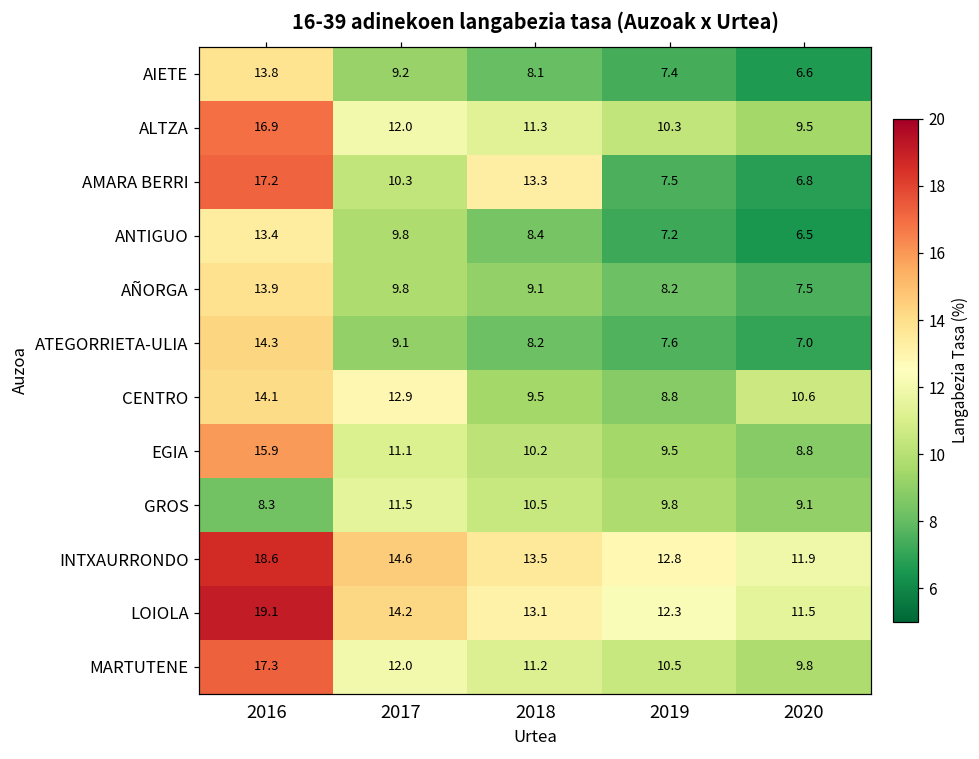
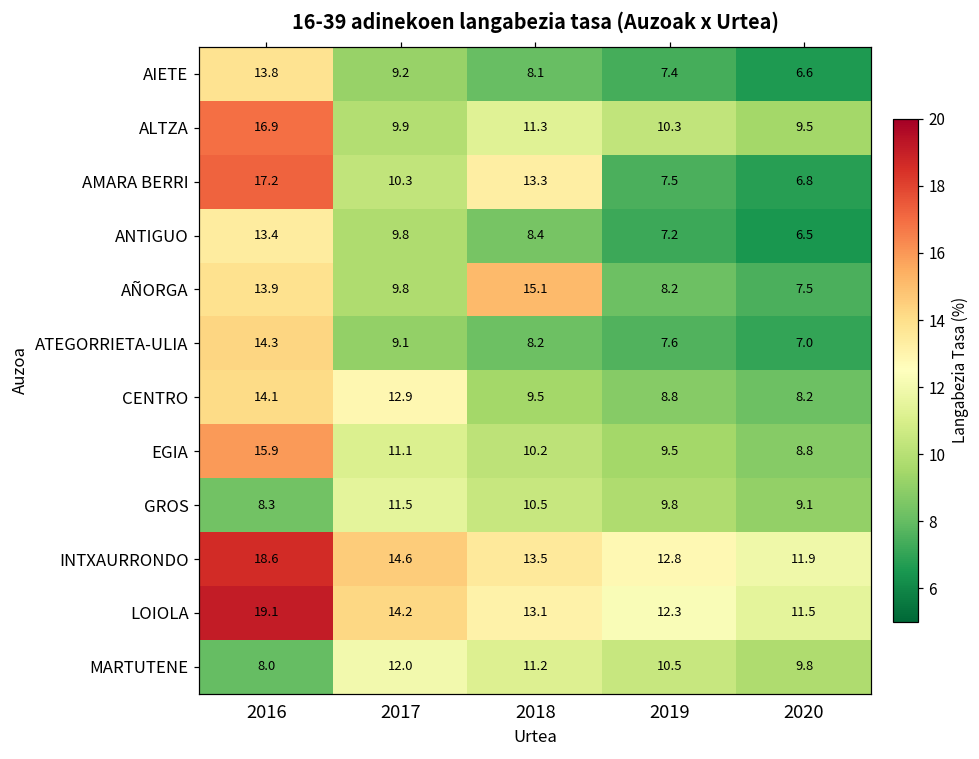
  {
    "AIETE": {
      "2016": 13.8,
      "2017": 9.2,
      "2018": 8.1,
      "2019": 7.4,
      "2020": 6.6
    },
    "ALTZA": {
      "2016": 16.9,
-     "2017": 12.0,
+     "2017": 9.9,
      "2018": 11.3,
      "2019": 10.3,
      "2020": 9.5
    },
    "AMARA BERRI": {
      "2016": 17.2,
      "2017": 10.3,
      "2018": 13.3,
      "2019": 7.5,
      "2020": 6.8
    },
    "ANTIGUO": {
      "2016": 13.4,
      "2017": 9.8,
      "2018": 8.4,
      "2019": 7.2,
      "2020": 6.5
    },
    "AÑORGA": {
      "2016": 13.9,
      "2017": 9.8,
-     "2018": 9.1,
+     "2018": 15.1,
      "2019": 8.2,
      "2020": 7.5
    },
    "ATEGORRIETA-ULIA": {
      "2016": 14.3,
      "2017": 9.1,
      "2018": 8.2,
      "2019": 7.6,
      "2020": 7.0
    },
    "CENTRO": {
      "2016": 14.1,
      "2017": 12.9,
      "2018": 9.5,
      "2019": 8.8,
-     "2020": 10.6
+     "2020": 8.2
    },
    "EGIA": {
      "2016": 15.9,
      "2017": 11.1,
      "2018": 10.2,
      "2019": 9.5,
      "2020": 8.8
    },
    "GROS": {
      "2016": 8.3,
      "2017": 11.5,
      "2018": 10.5,
      "2019": 9.8,
      "2020": 9.1
    },
    "INTXAURRONDO": {
      "2016": 18.6,
      "2017": 14.6,
      "2018": 13.5,
      "2019": 12.8,
      "2020": 11.9
    },
    "LOIOLA": {
      "2016": 19.1,
      "2017": 14.2,
      "2018": 13.1,
      "2019": 12.3,
      "2020": 11.5
    },
    "MARTUTENE": {
-     "2016": 17.3,
+     "2016": 8.0,
      "2017": 12.0,
      "2018": 11.2,
      "2019": 10.5,
      "2020": 9.8
    }
  }
